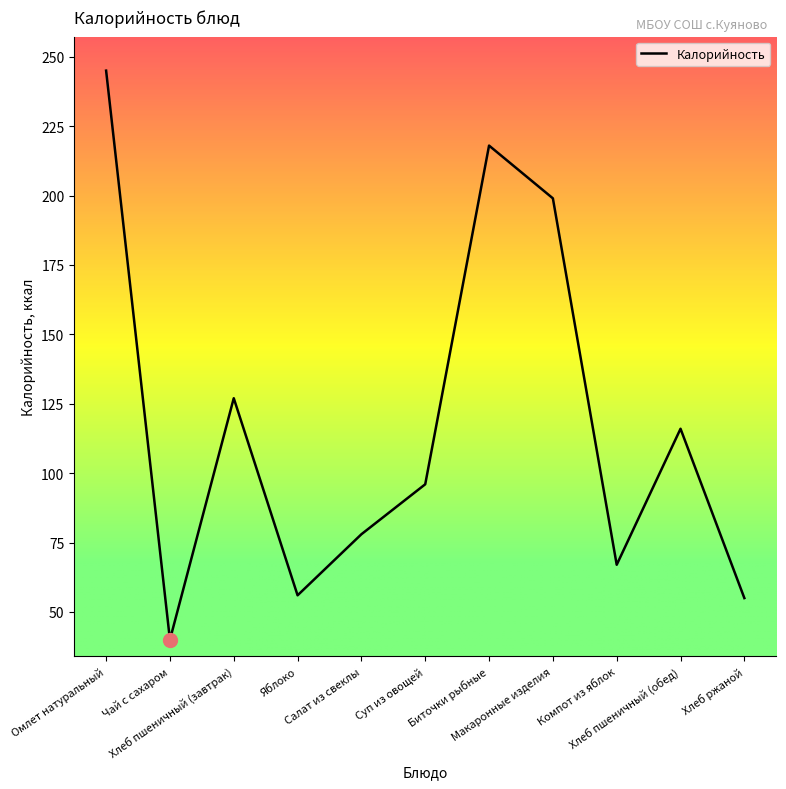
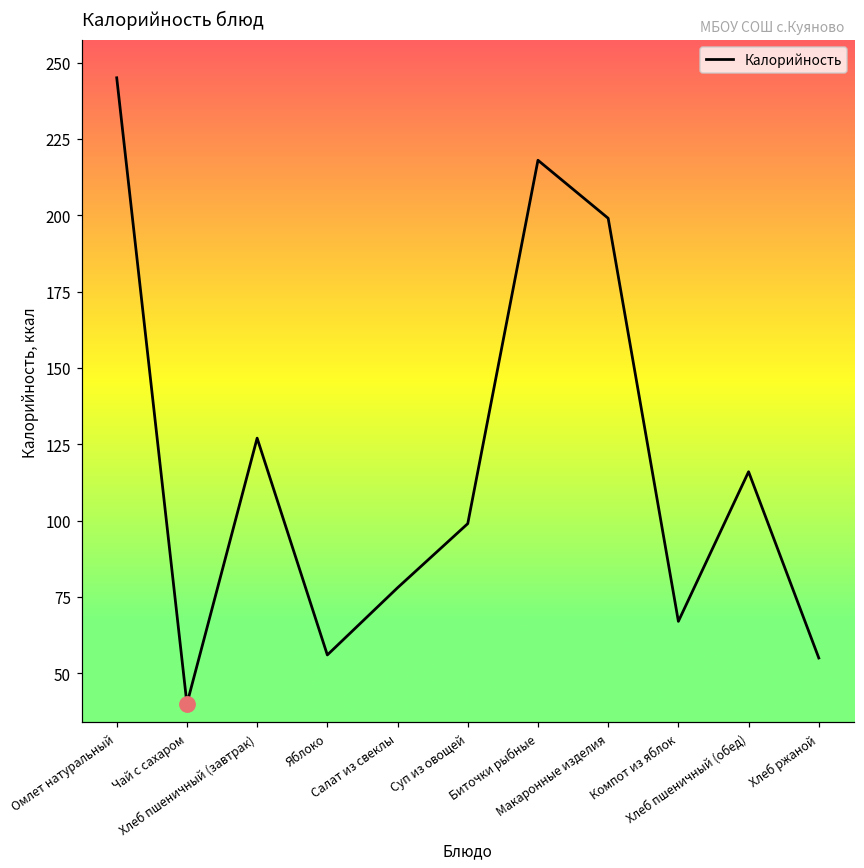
  {
    "Калорийность": {
      "Омлет натуральный": 245,
      "Хлеб пшеничный (завтрак)": 127,
      "Яблоко": 56,
      "Салат из свеклы": 78,
-     "Суп из овощей": 96,
+     "Суп из овощей": 99,
      "Биточки рыбные": 218,
      "Макаронные изделия": 199,
      "Компот из яблок": 67,
      "Хлеб пшеничный (обед)": 116,
      "Хлеб ржаной": 55
    }
  }
